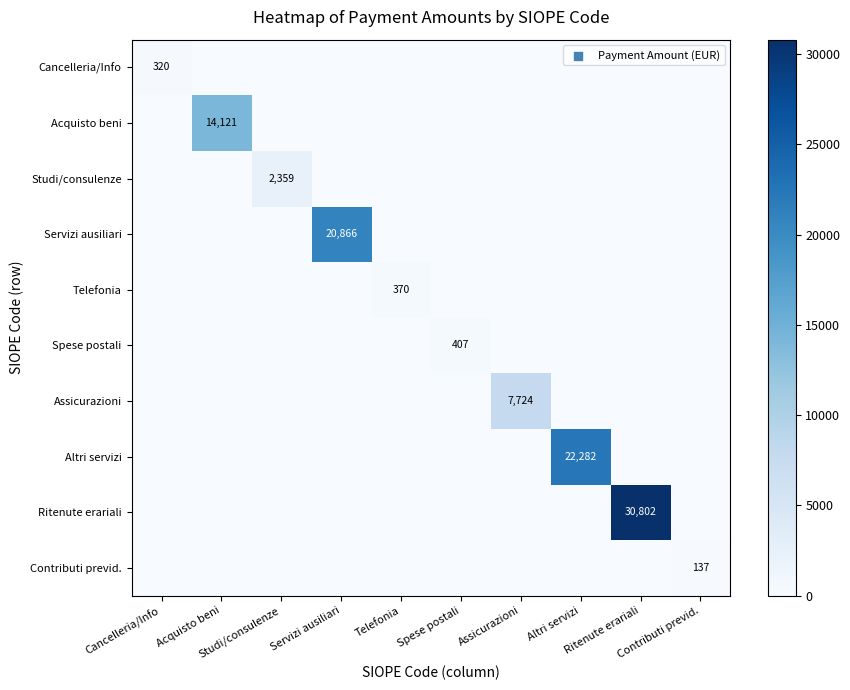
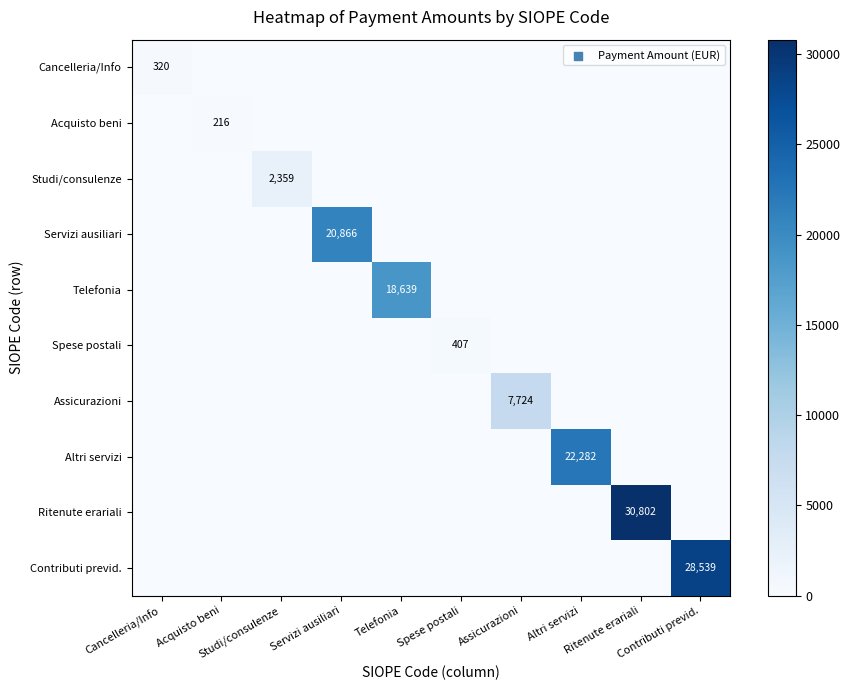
  {
    "Cancelleria/Info": {
      "Cancelleria/Info": "320"
    },
    "Acquisto beni": {
-     "Acquisto beni": "14,121"
+     "Acquisto beni": "216"
    },
    "Studi/consulenze": {
      "Studi/consulenze": "2,359"
    },
    "Servizi ausiliari": {
      "Servizi ausiliari": "20,866"
    },
    "Telefonia": {
-     "Telefonia": "370"
+     "Telefonia": "18,639"
    },
    "Spese postali": {
      "Spese postali": "407"
    },
    "Assicurazioni": {
      "Assicurazioni": "7,724"
    },
    "Altri servizi": {
      "Altri servizi": "22,282"
    },
    "Ritenute erariali": {
      "Ritenute erariali": "30,802"
    },
    "Contributi previd.": {
-     "Contributi previd.": "137"
+     "Contributi previd.": "28,539"
    }
  }
